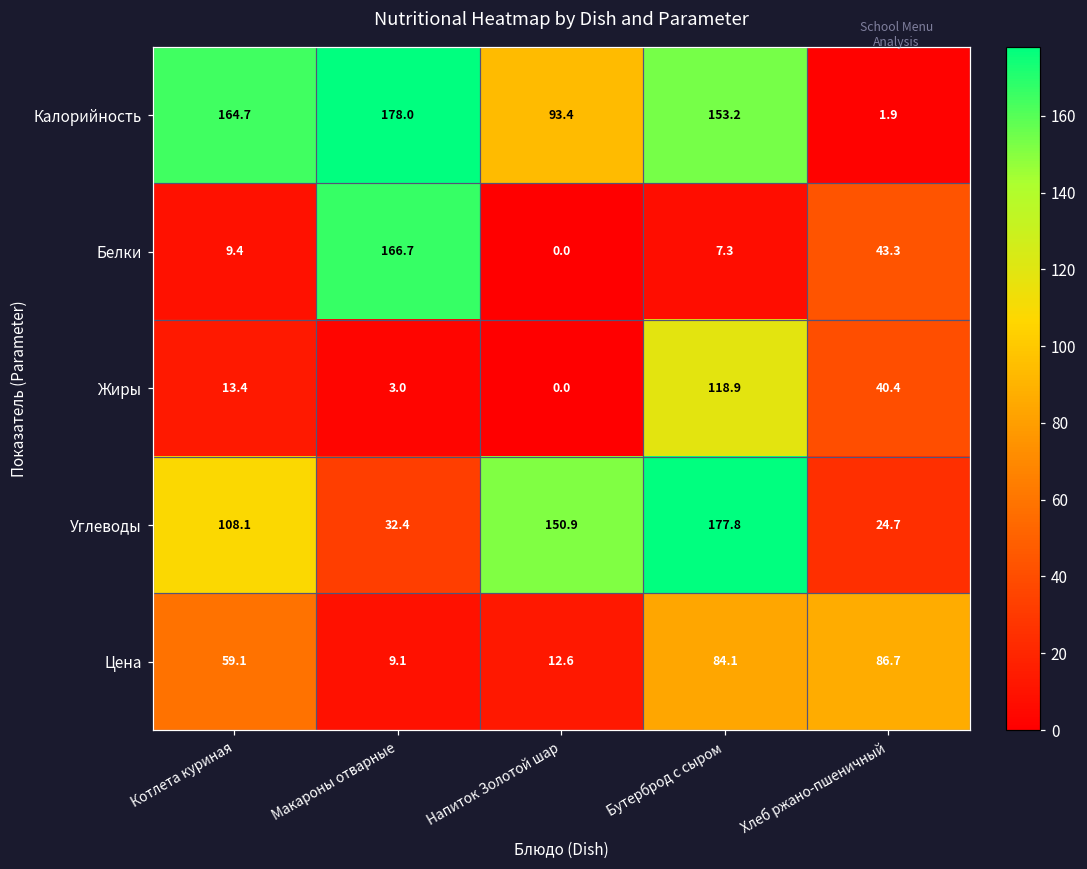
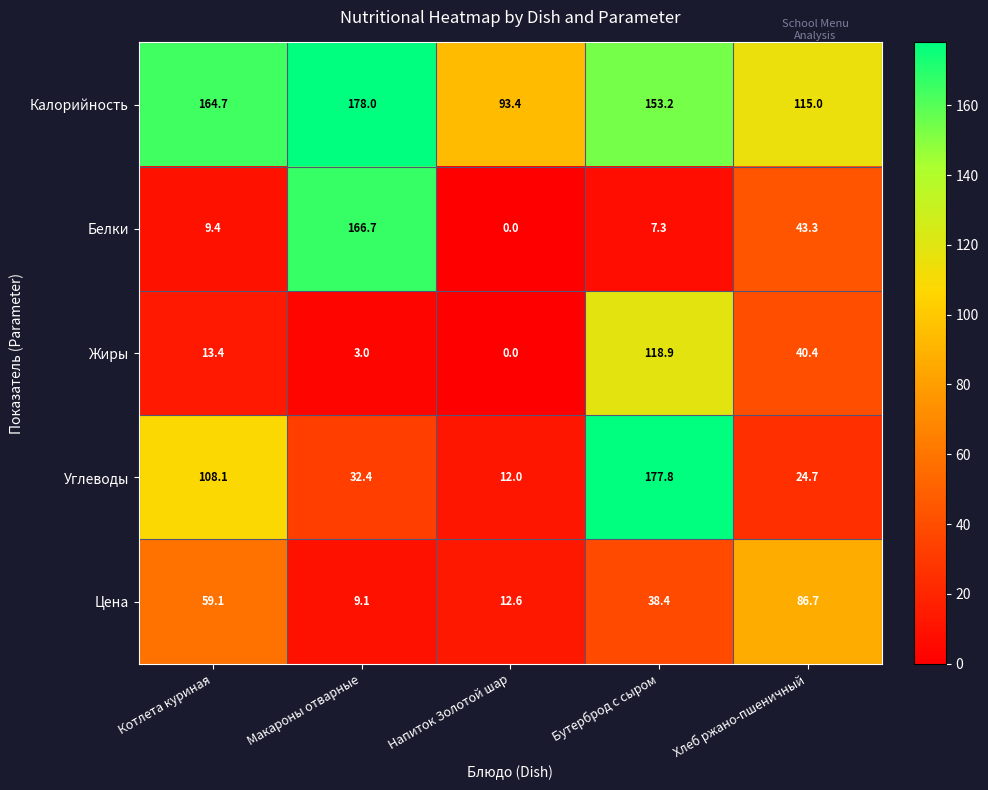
  {
    "Калорийность": {
      "Котлета куриная": 164.7,
      "Макароны отварные": 178.0,
      "Напиток Золотой шар": 93.4,
      "Бутерброд с сыром": 153.2,
-     "Хлеб ржано-пшеничный": 1.9
+     "Хлеб ржано-пшеничный": 115.0
    },
    "Белки": {
      "Котлета куриная": 9.4,
      "Макароны отварные": 166.7,
      "Напиток Золотой шар": 0.0,
      "Бутерброд с сыром": 7.3,
      "Хлеб ржано-пшеничный": 43.3
    },
    "Жиры": {
      "Котлета куриная": 13.4,
      "Макароны отварные": 3.0,
      "Напиток Золотой шар": 0.0,
      "Бутерброд с сыром": 118.9,
      "Хлеб ржано-пшеничный": 40.4
    },
    "Углеводы": {
      "Котлета куриная": 108.1,
      "Макароны отварные": 32.4,
-     "Напиток Золотой шар": 150.9,
+     "Напиток Золотой шар": 12.0,
      "Бутерброд с сыром": 177.8,
      "Хлеб ржано-пшеничный": 24.7
    },
    "Цена": {
      "Котлета куриная": 59.1,
      "Макароны отварные": 9.1,
      "Напиток Золотой шар": 12.6,
-     "Бутерброд с сыром": 84.1,
+     "Бутерброд с сыром": 38.4,
      "Хлеб ржано-пшеничный": 86.7
    }
  }
